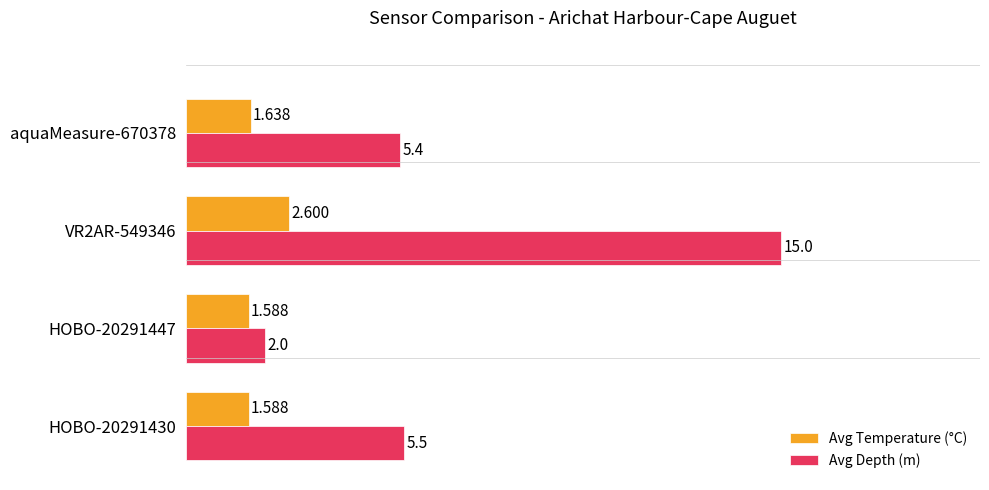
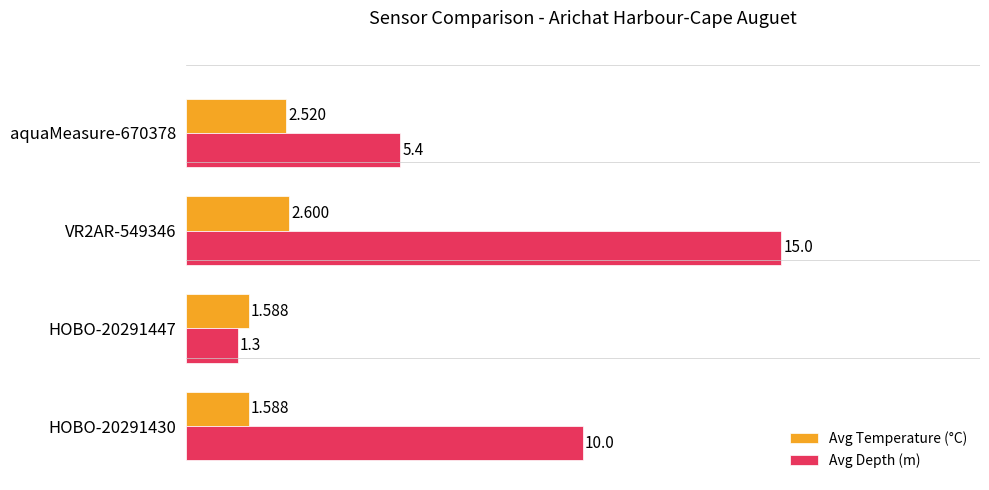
  {
    "Avg Temperature (°C)": {
-     "aquaMeasure-670378": 1.638,
+     "aquaMeasure-670378": 2.520,
      "VR2AR-549346": 2.600,
      "HOBO-20291447": 1.588,
      "HOBO-20291430": 1.588
    },
    "Avg Depth (m)": {
      "aquaMeasure-670378": 5.4,
      "VR2AR-549346": 15.0,
-     "HOBO-20291447": 2.0,
-     "HOBO-20291430": 5.5
+     "HOBO-20291447": 1.3,
+     "HOBO-20291430": 10.0
    }
  }
